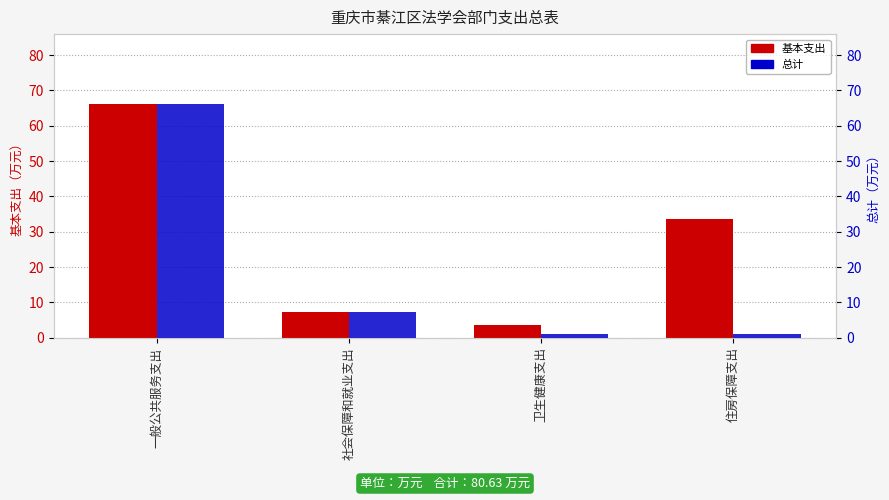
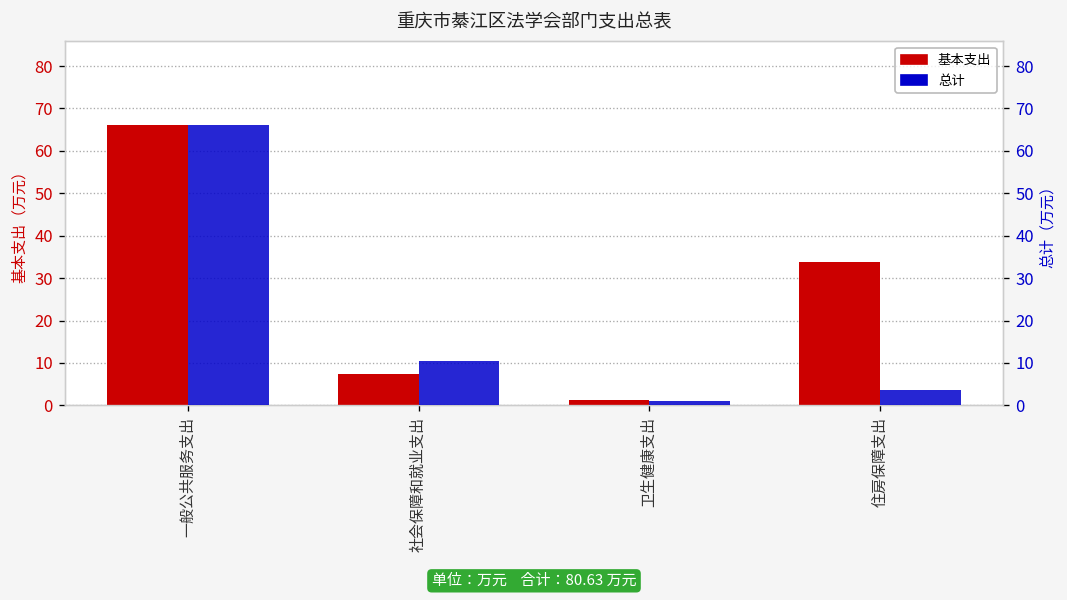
  {
    "基本支出": {
      "一般公共服务支出": 66,
      "社会保障和就业支出": 7,
-     "卫生健康支出": 4,
+     "卫生健康支出": 1,
      "住房保障支出": 34
    },
    "总计": {
      "一般公共服务支出": 66,
-     "社会保障和就业支出": 7,
+     "社会保障和就业支出": 10,
      "卫生健康支出": 1,
-     "住房保障支出": 1
+     "住房保障支出": 4
    }
  }
